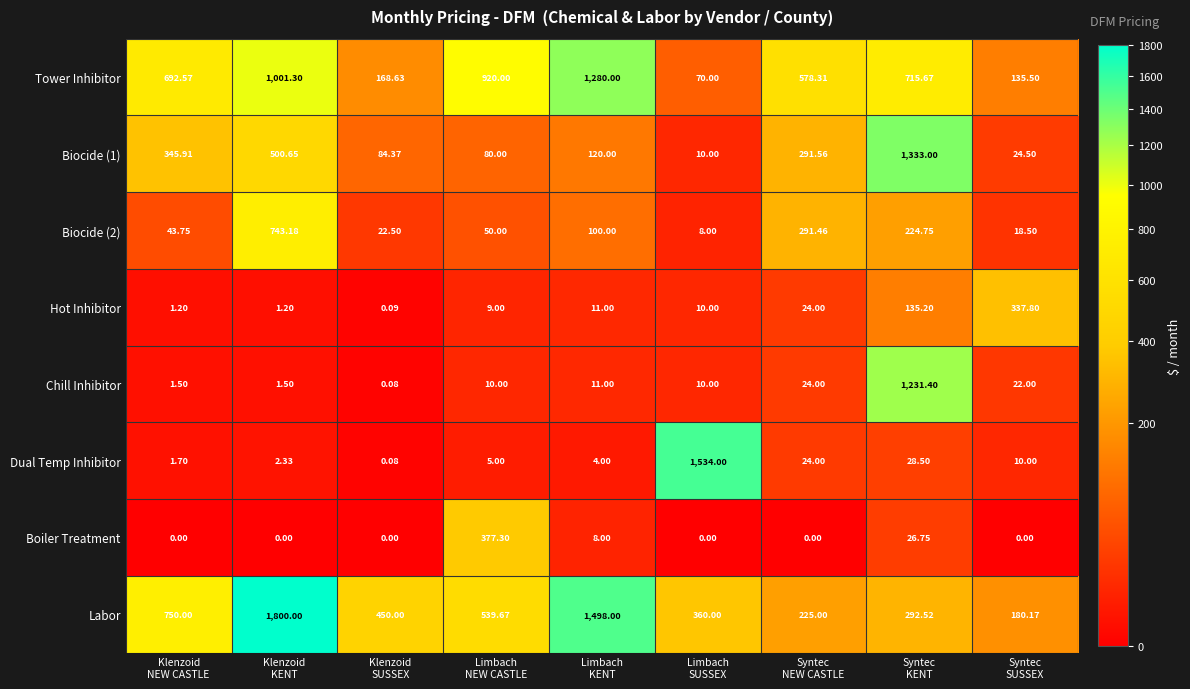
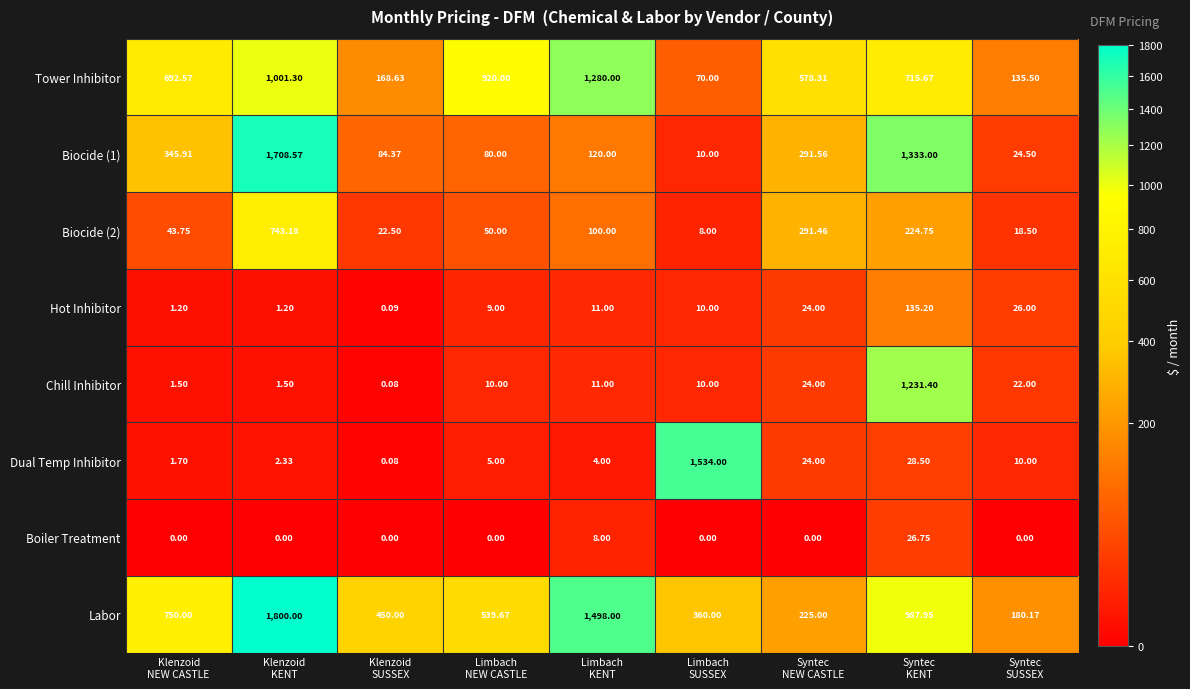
  {
    "Tower Inhibitor": {
      "Klenzoid NEW CASTLE": "692.57",
      "Klenzoid KENT": "1,001.30",
      "Klenzoid SUSSEX": "168.63",
      "Limbach NEW CASTLE": "920.00",
      "Limbach KENT": "1,280.00",
      "Limbach SUSSEX": "70.00",
      "Syntec NEW CASTLE": "578.31",
      "Syntec KENT": "715.67",
      "Syntec SUSSEX": "135.50"
    },
    "Biocide (1)": {
      "Klenzoid NEW CASTLE": "345.91",
-     "Klenzoid KENT": "500.65",
+     "Klenzoid KENT": "1,708.57",
      "Klenzoid SUSSEX": "84.37",
      "Limbach NEW CASTLE": "80.00",
      "Limbach KENT": "120.00",
      "Limbach SUSSEX": "10.00",
      "Syntec NEW CASTLE": "291.56",
      "Syntec KENT": "1,333.00",
      "Syntec SUSSEX": "24.50"
    },
    "Biocide (2)": {
      "Klenzoid NEW CASTLE": "43.75",
      "Klenzoid KENT": "743.18",
      "Klenzoid SUSSEX": "22.50",
      "Limbach NEW CASTLE": "50.00",
      "Limbach KENT": "100.00",
      "Limbach SUSSEX": "8.00",
      "Syntec NEW CASTLE": "291.46",
      "Syntec KENT": "224.75",
      "Syntec SUSSEX": "18.50"
    },
    "Hot Inhibitor": {
      "Klenzoid NEW CASTLE": "1.20",
      "Klenzoid KENT": "1.20",
      "Klenzoid SUSSEX": "0.09",
      "Limbach NEW CASTLE": "9.00",
      "Limbach KENT": "11.00",
      "Limbach SUSSEX": "10.00",
      "Syntec NEW CASTLE": "24.00",
      "Syntec KENT": "135.20",
-     "Syntec SUSSEX": "337.80"
+     "Syntec SUSSEX": "26.00"
    },
    "Chill Inhibitor": {
      "Klenzoid NEW CASTLE": "1.50",
      "Klenzoid KENT": "1.50",
      "Klenzoid SUSSEX": "0.08",
      "Limbach NEW CASTLE": "10.00",
      "Limbach KENT": "11.00",
      "Limbach SUSSEX": "10.00",
      "Syntec NEW CASTLE": "24.00",
      "Syntec KENT": "1,231.40",
      "Syntec SUSSEX": "22.00"
    },
    "Dual Temp Inhibitor": {
      "Klenzoid NEW CASTLE": "1.70",
      "Klenzoid KENT": "2.33",
      "Klenzoid SUSSEX": "0.08",
      "Limbach NEW CASTLE": "5.00",
      "Limbach KENT": "4.00",
      "Limbach SUSSEX": "1,534.00",
      "Syntec NEW CASTLE": "24.00",
      "Syntec KENT": "28.50",
      "Syntec SUSSEX": "10.00"
    },
    "Boiler Treatment": {
      "Klenzoid NEW CASTLE": "0.00",
      "Klenzoid KENT": "0.00",
      "Klenzoid SUSSEX": "0.00",
-     "Limbach NEW CASTLE": "377.30",
+     "Limbach NEW CASTLE": "0.00",
      "Limbach KENT": "8.00",
      "Limbach SUSSEX": "0.00",
      "Syntec NEW CASTLE": "0.00",
      "Syntec KENT": "26.75",
      "Syntec SUSSEX": "0.00"
    },
    "Labor": {
      "Klenzoid NEW CASTLE": "750.00",
      "Klenzoid KENT": "1,800.00",
      "Klenzoid SUSSEX": "450.00",
      "Limbach NEW CASTLE": "539.67",
      "Limbach KENT": "1,498.00",
      "Limbach SUSSEX": "360.00",
      "Syntec NEW CASTLE": "225.00",
-     "Syntec KENT": "292.52",
+     "Syntec KENT": "987.95",
      "Syntec SUSSEX": "180.17"
    }
  }
